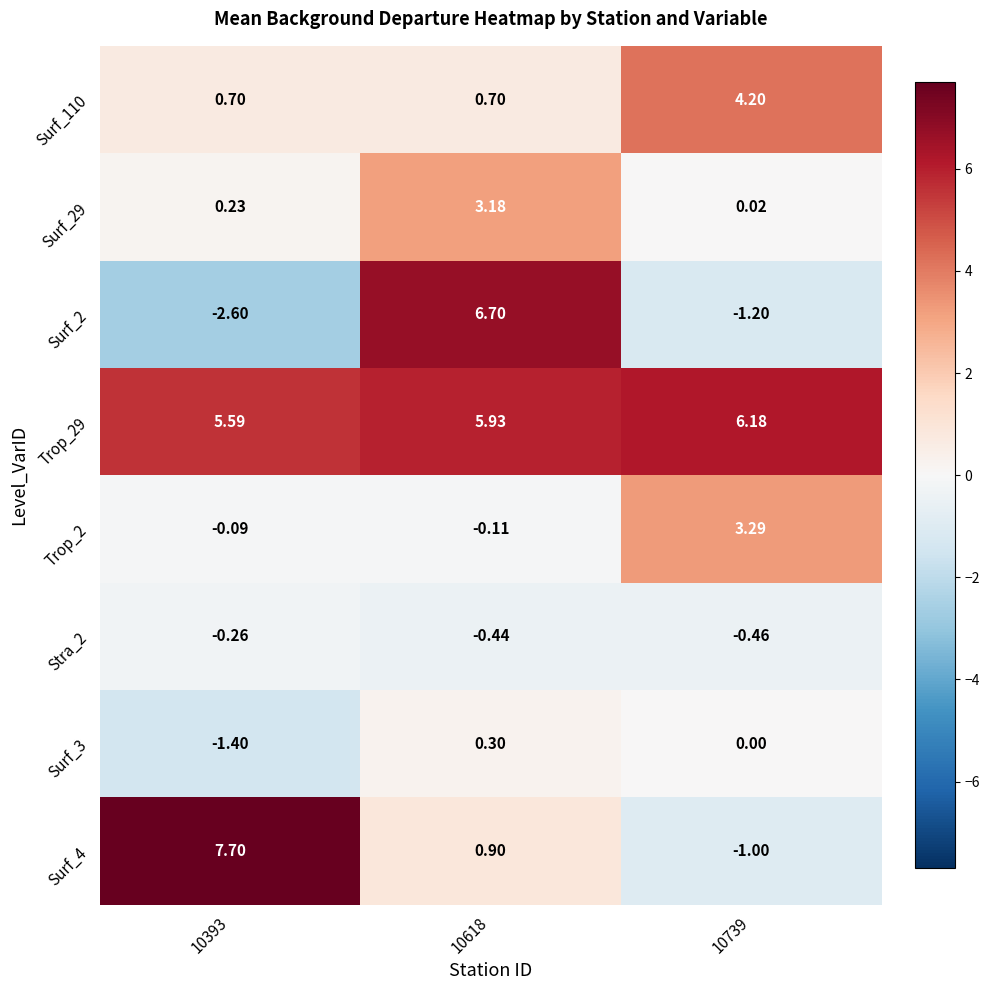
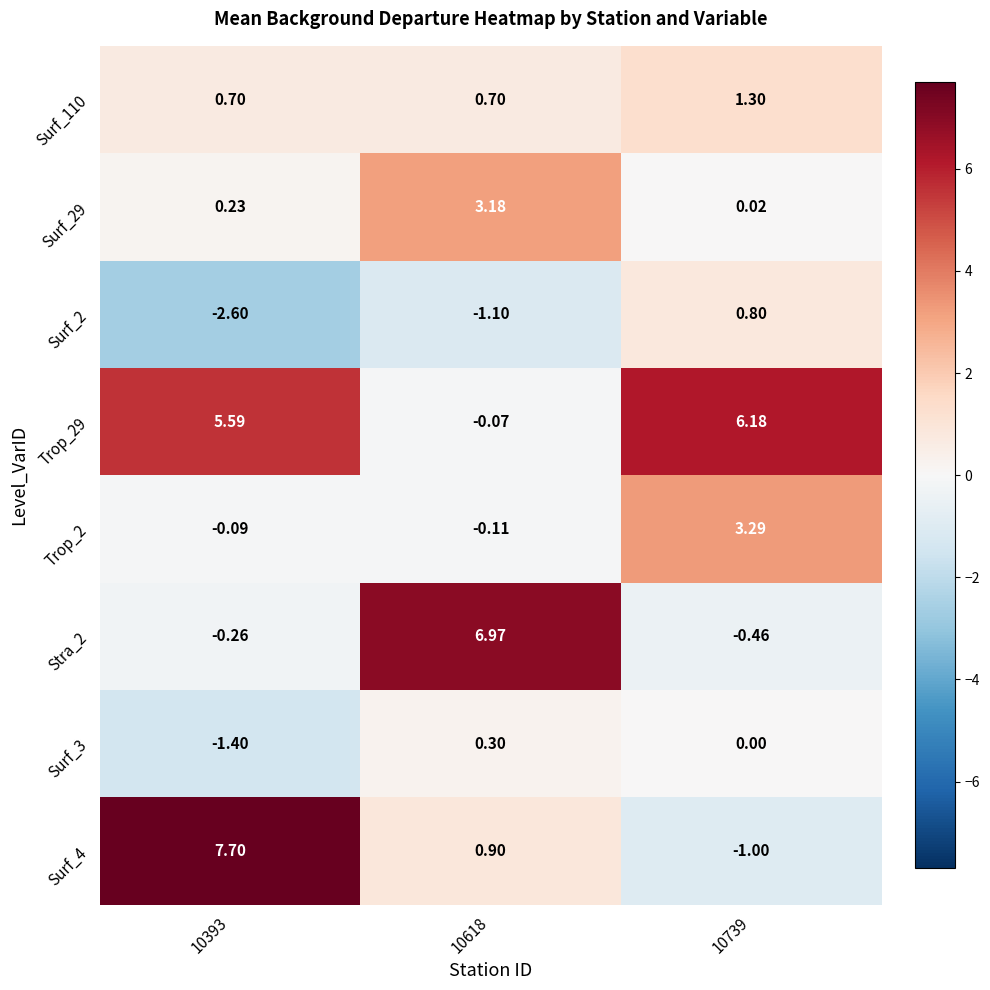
  {
    "Surf_110": {
      "10393": 0.70,
      "10618": 0.70,
-     "10739": 4.20
+     "10739": 1.30
    },
    "Surf_29": {
      "10393": 0.23,
      "10618": 3.18,
      "10739": 0.02
    },
    "Surf_2": {
      "10393": -2.60,
-     "10618": 6.70,
-     "10739": -1.20
+     "10618": -1.10,
+     "10739": 0.80
    },
    "Trop_29": {
      "10393": 5.59,
-     "10618": 5.93,
+     "10618": -0.07,
      "10739": 6.18
    },
    "Trop_2": {
      "10393": -0.09,
      "10618": -0.11,
      "10739": 3.29
    },
    "Stra_2": {
      "10393": -0.26,
-     "10618": -0.44,
+     "10618": 6.97,
      "10739": -0.46
    },
    "Surf_3": {
      "10393": -1.40,
      "10618": 0.30,
      "10739": 0.00
    },
    "Surf_4": {
      "10393": 7.70,
      "10618": 0.90,
      "10739": -1.00
    }
  }
